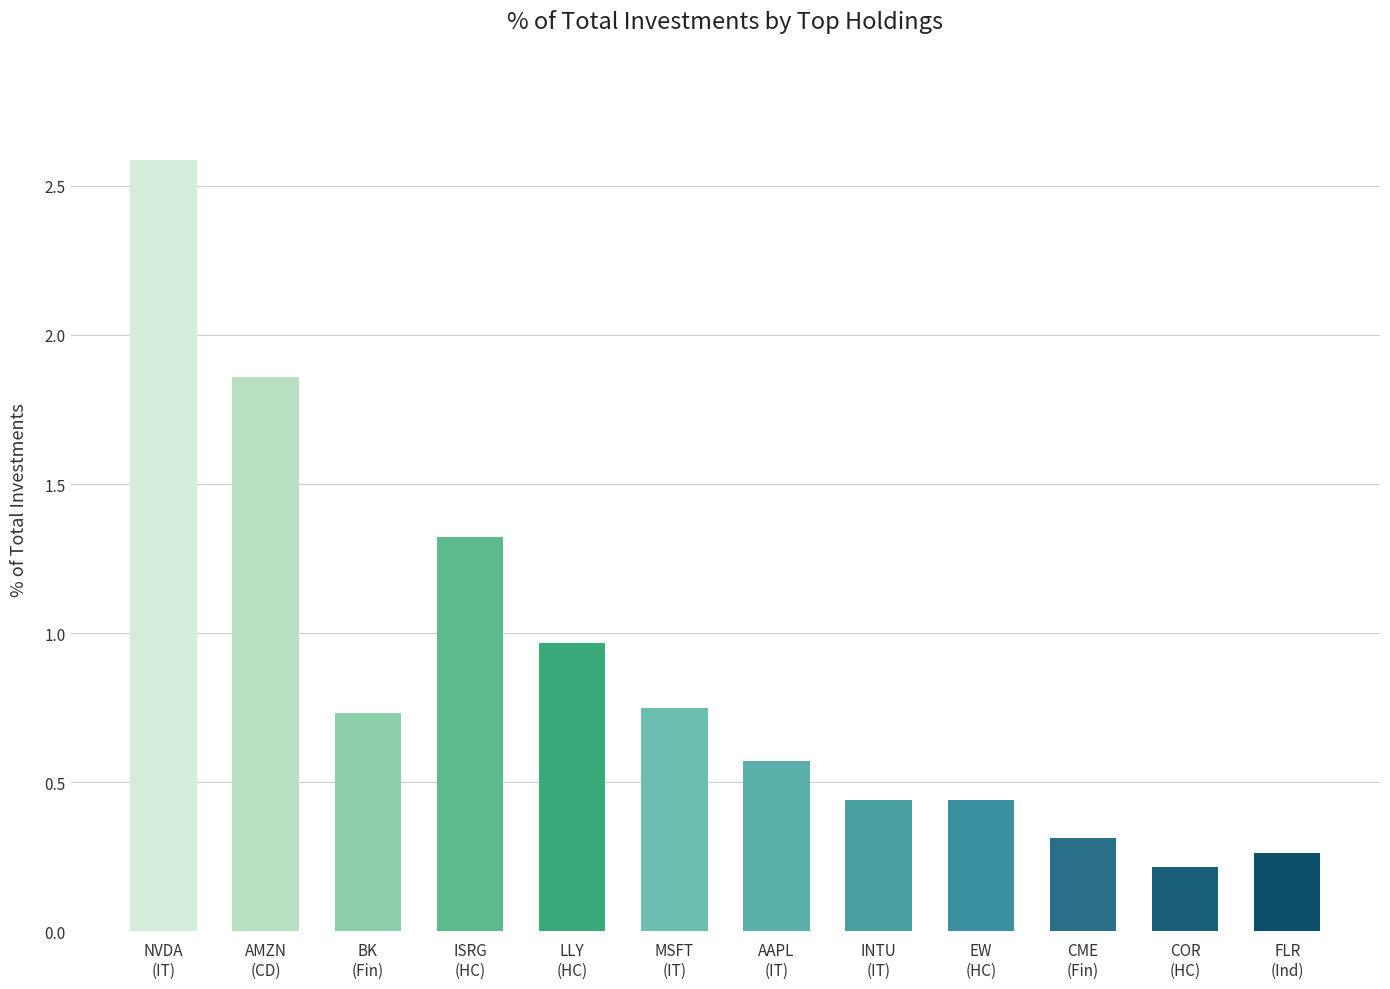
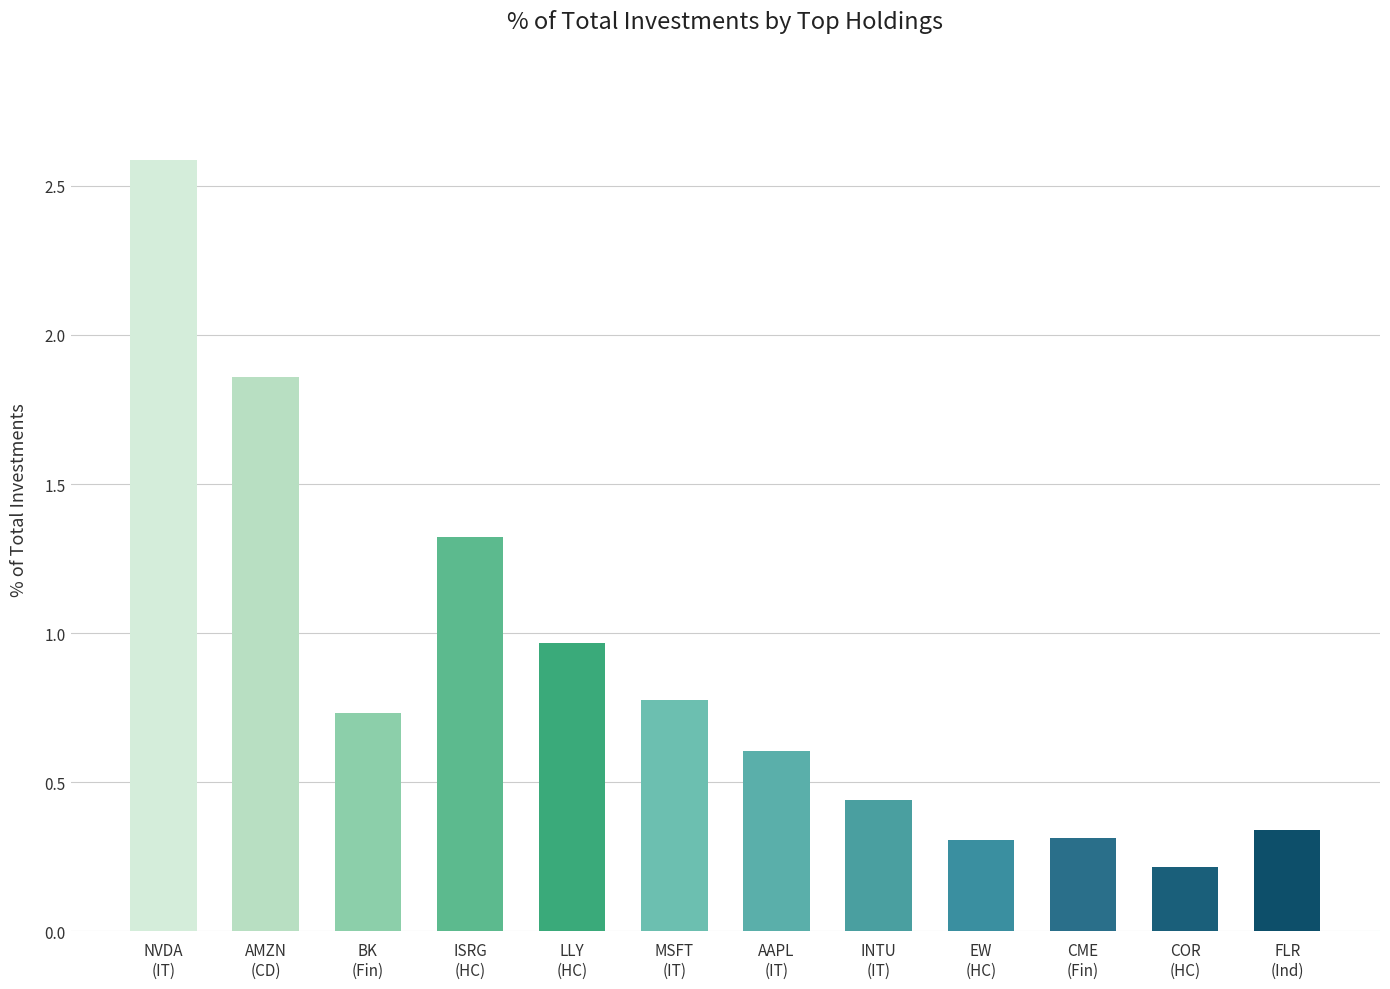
  {
    "NVDA (IT)": 2.59,
    "AMZN (CD)": 1.86,
    "BK (Fin)": 0.73,
    "ISRG (HC)": 1.32,
    "LLY (HC)": 0.97,
-   "MSFT (IT)": 0.75,
-   "AAPL (IT)": 0.57,
+   "MSFT (IT)": 0.78,
+   "AAPL (IT)": 0.60,
    "INTU (IT)": 0.44,
-   "EW (HC)": 0.44,
+   "EW (HC)": 0.31,
    "CME (Fin)": 0.31,
    "COR (HC)": 0.22,
-   "FLR (Ind)": 0.26
+   "FLR (Ind)": 0.34
  }
